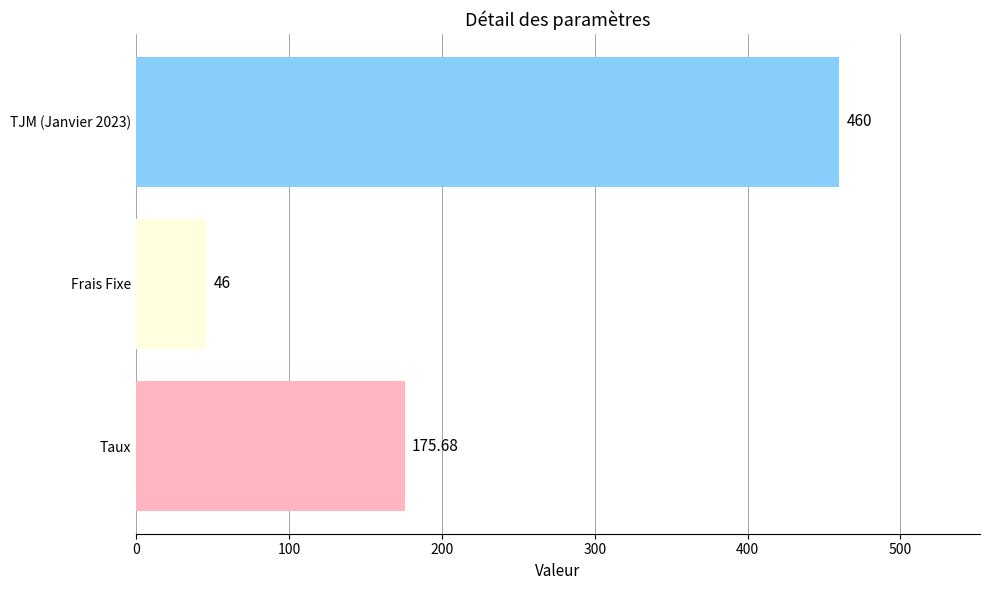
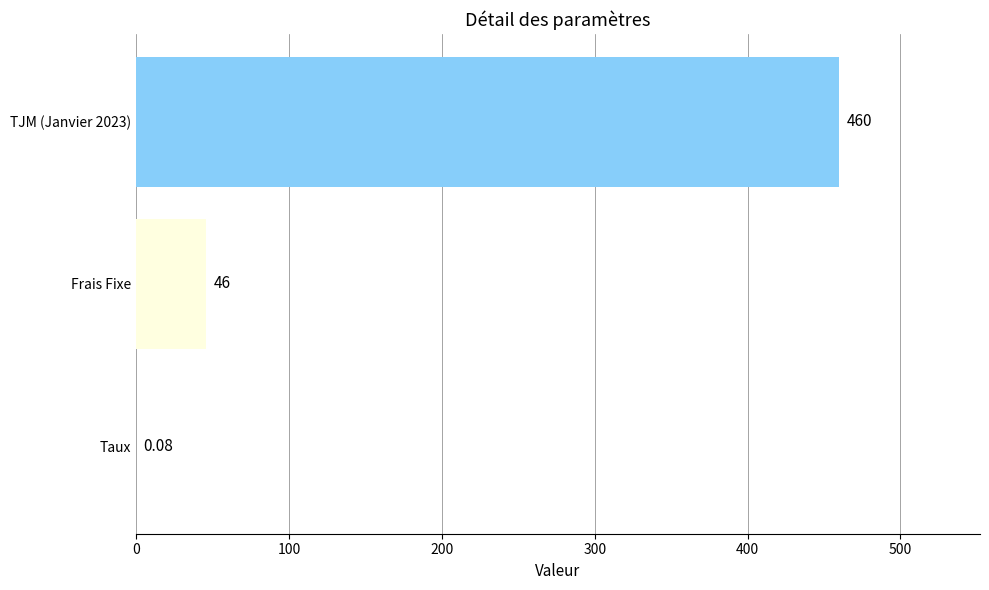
  {
    "TJM (Janvier 2023)": 460,
    "Frais Fixe": 46,
-   "Taux": 175.68
+   "Taux": 0.08
  }
